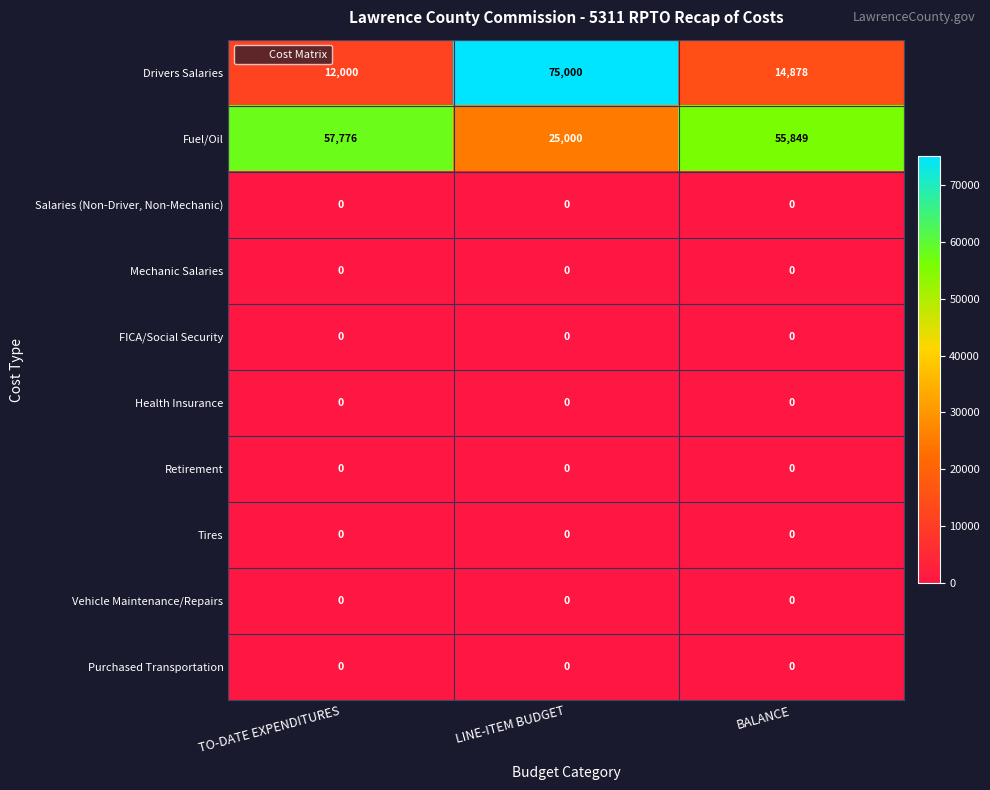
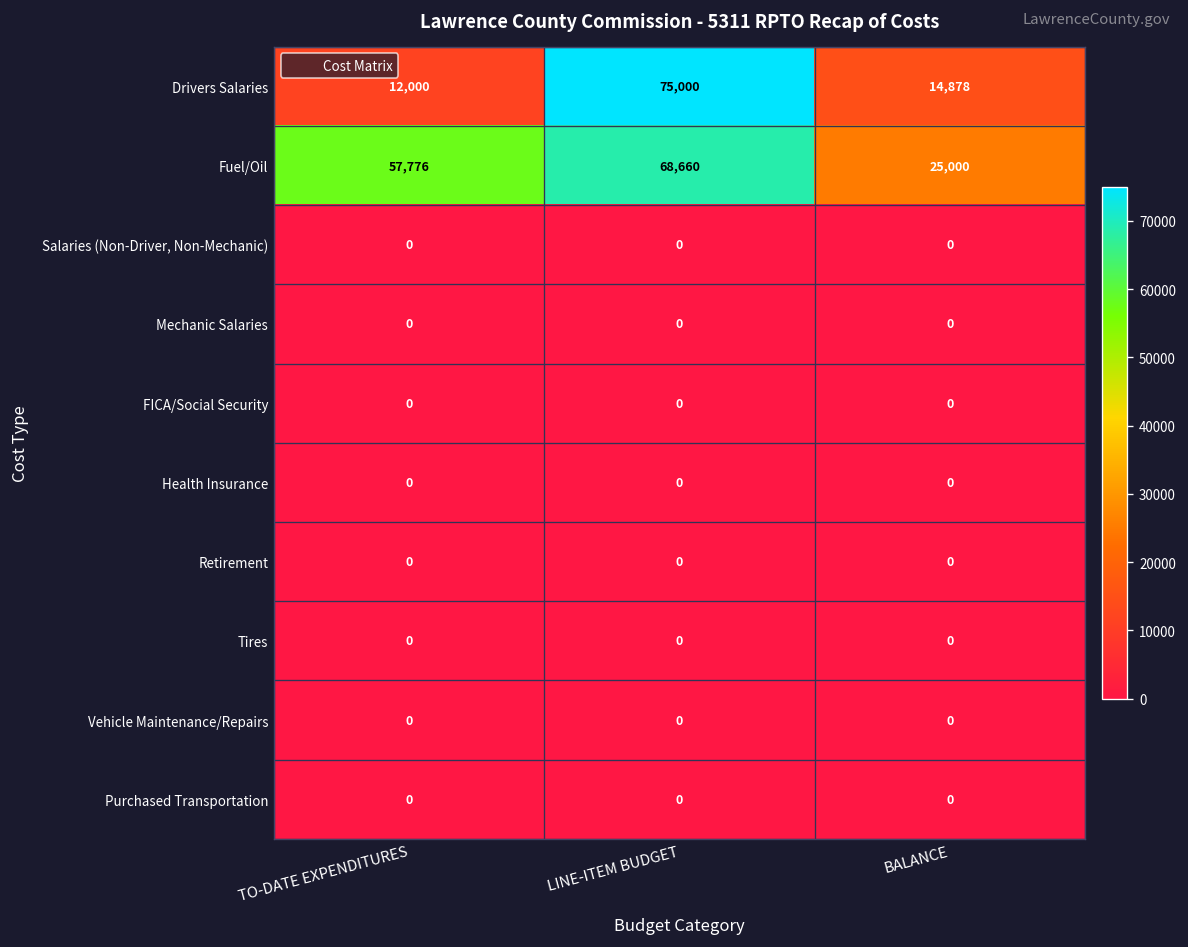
  {
    "Drivers Salaries": {
      "TO-DATE EXPENDITURES": "12,000",
      "LINE-ITEM BUDGET": "75,000",
      "BALANCE": "14,878"
    },
    "Fuel/Oil": {
      "TO-DATE EXPENDITURES": "57,776",
-     "LINE-ITEM BUDGET": "25,000",
-     "BALANCE": "55,849"
+     "LINE-ITEM BUDGET": "68,660",
+     "BALANCE": "25,000"
    },
    "Salaries (Non-Driver, Non-Mechanic)": {
      "TO-DATE EXPENDITURES": "0",
      "LINE-ITEM BUDGET": "0",
      "BALANCE": "0"
    },
    "Mechanic Salaries": {
      "TO-DATE EXPENDITURES": "0",
      "LINE-ITEM BUDGET": "0",
      "BALANCE": "0"
    },
    "FICA/Social Security": {
      "TO-DATE EXPENDITURES": "0",
      "LINE-ITEM BUDGET": "0",
      "BALANCE": "0"
    },
    "Health Insurance": {
      "TO-DATE EXPENDITURES": "0",
      "LINE-ITEM BUDGET": "0",
      "BALANCE": "0"
    },
    "Retirement": {
      "TO-DATE EXPENDITURES": "0",
      "LINE-ITEM BUDGET": "0",
      "BALANCE": "0"
    },
    "Tires": {
      "TO-DATE EXPENDITURES": "0",
      "LINE-ITEM BUDGET": "0",
      "BALANCE": "0"
    },
    "Vehicle Maintenance/Repairs": {
      "TO-DATE EXPENDITURES": "0",
      "LINE-ITEM BUDGET": "0",
      "BALANCE": "0"
    },
    "Purchased Transportation": {
      "TO-DATE EXPENDITURES": "0",
      "LINE-ITEM BUDGET": "0",
      "BALANCE": "0"
    }
  }
